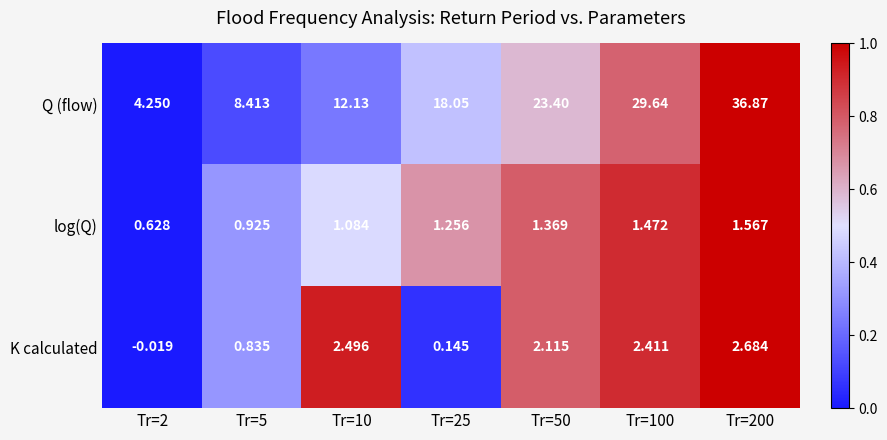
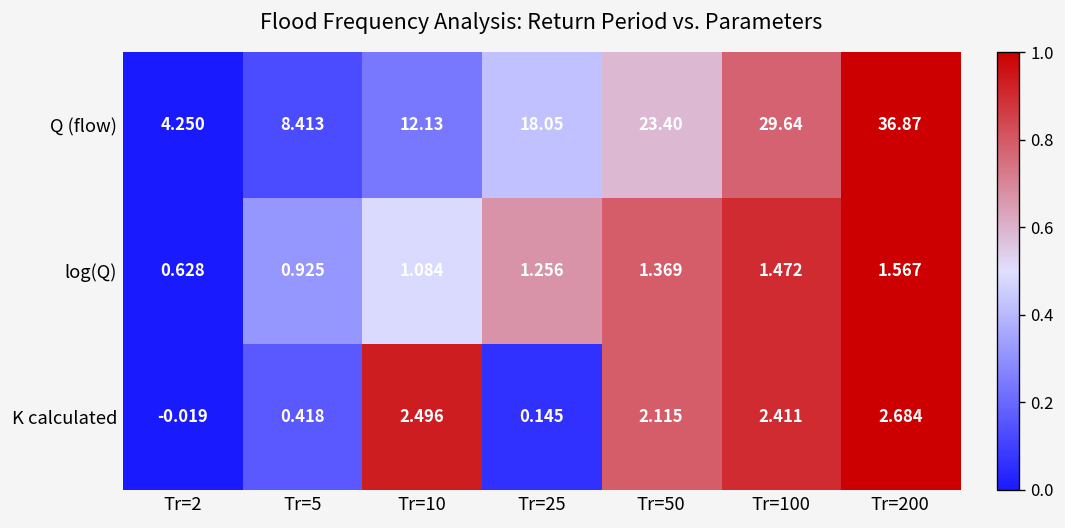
  {
    "Q (flow)": {
      "Tr=2": 4.250,
      "Tr=5": 8.413,
      "Tr=10": 12.13,
      "Tr=25": 18.05,
      "Tr=50": 23.40,
      "Tr=100": 29.64,
      "Tr=200": 36.87
    },
    "log(Q)": {
      "Tr=2": 0.628,
      "Tr=5": 0.925,
      "Tr=25": 1.256,
      "Tr=50": 1.369,
      "Tr=100": 1.472,
      "Tr=200": 1.567
    },
    "K calculated": {
      "Tr=2": -0.019,
-     "Tr=5": 0.835,
+     "Tr=5": 0.418,
      "Tr=10": 2.496,
      "Tr=25": 0.145,
      "Tr=50": 2.115,
      "Tr=100": 2.411,
      "Tr=200": 2.684
    }
  }
